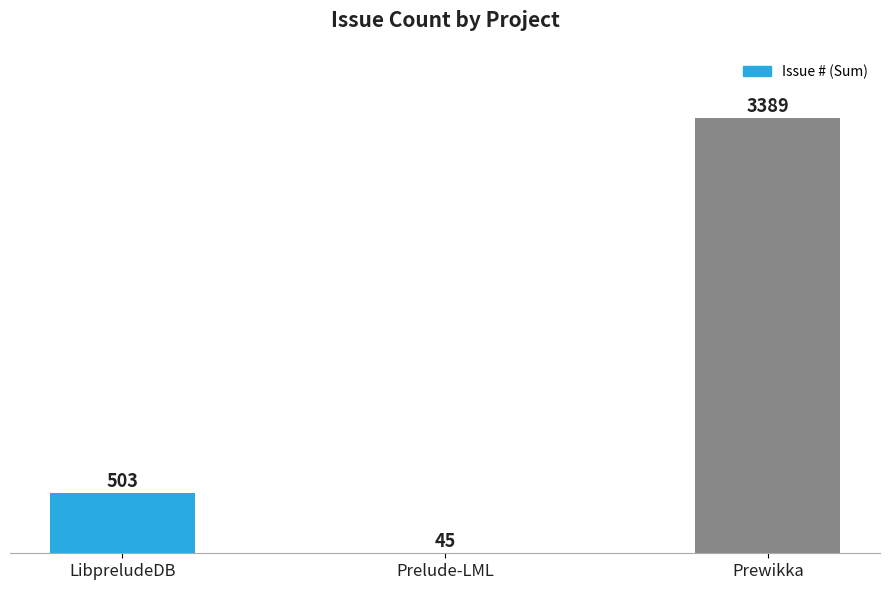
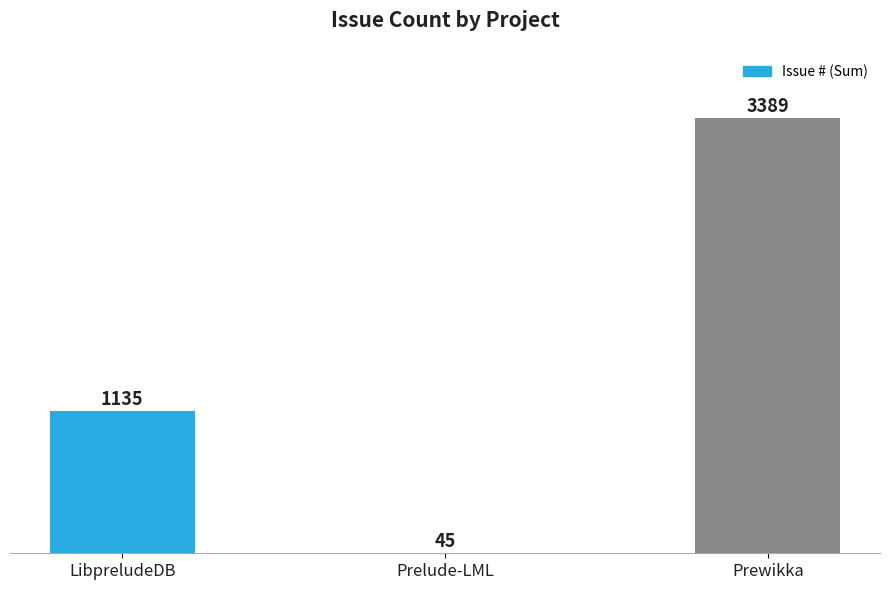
  {
-   "LibpreludeDB": 503,
+   "LibpreludeDB": 1135,
    "Prelude-LML": 45,
    "Prewikka": 3389
  }
